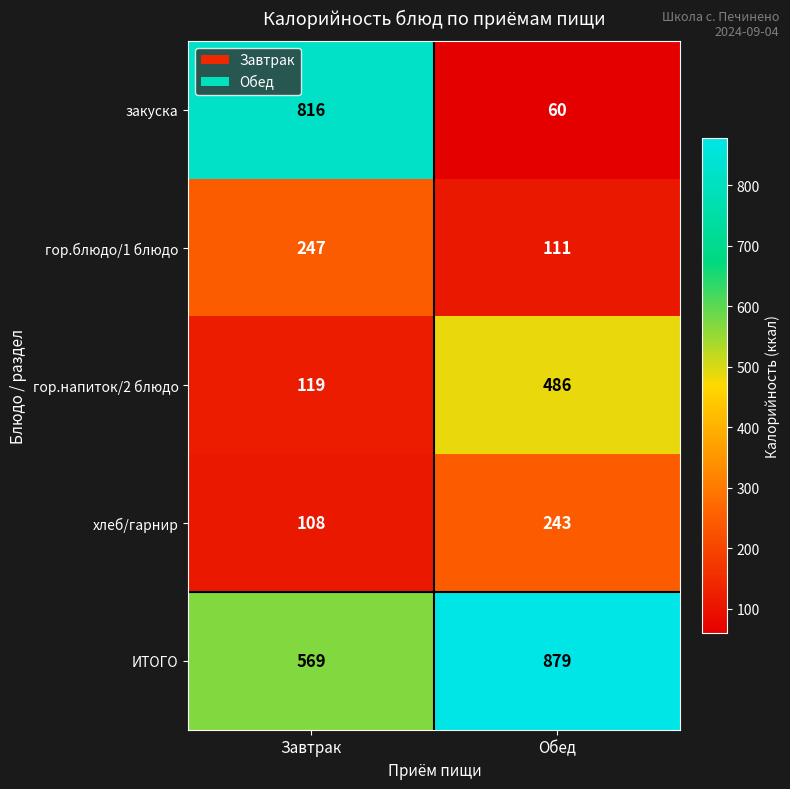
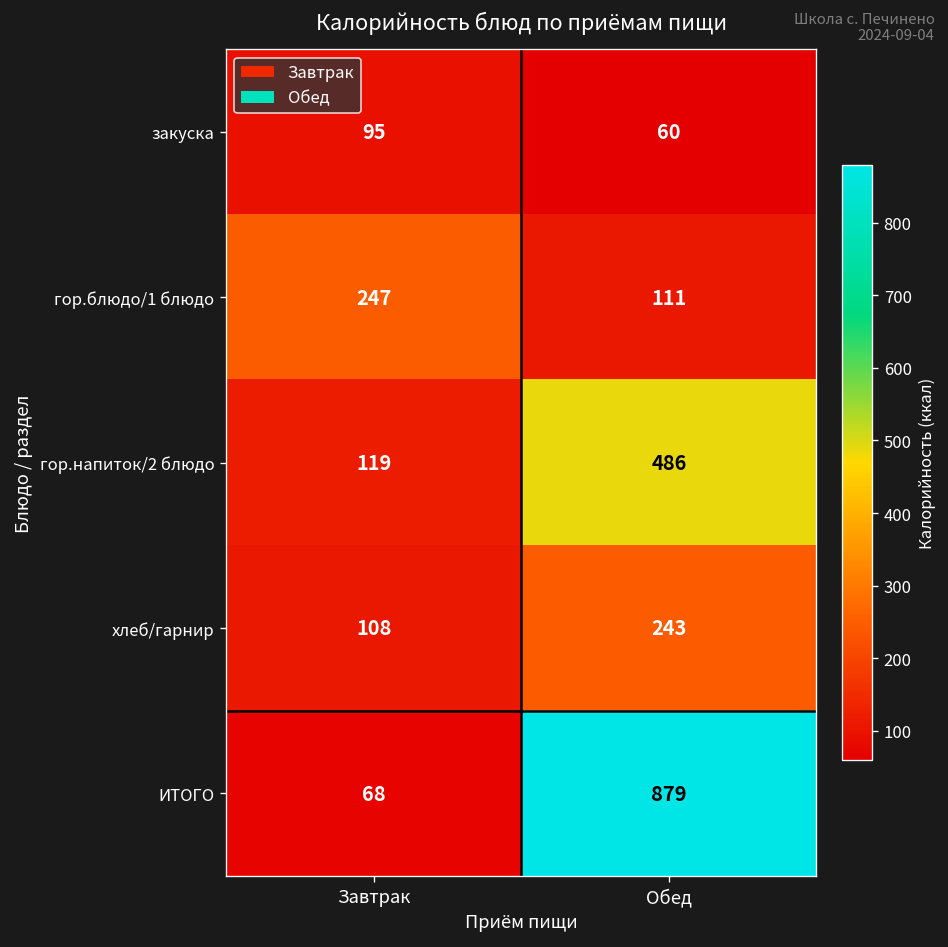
  {
    "закуска": {
-     "Завтрак": 816,
+     "Завтрак": 95,
      "Обед": 60
    },
    "гор.блюдо/1 блюдо": {
      "Завтрак": 247,
      "Обед": 111
    },
    "гор.напиток/2 блюдо": {
      "Завтрак": 119,
      "Обед": 486
    },
    "хлеб/гарнир": {
      "Завтрак": 108,
      "Обед": 243
    },
    "ИТОГО": {
-     "Завтрак": 569,
+     "Завтрак": 68,
      "Обед": 879
    }
  }
